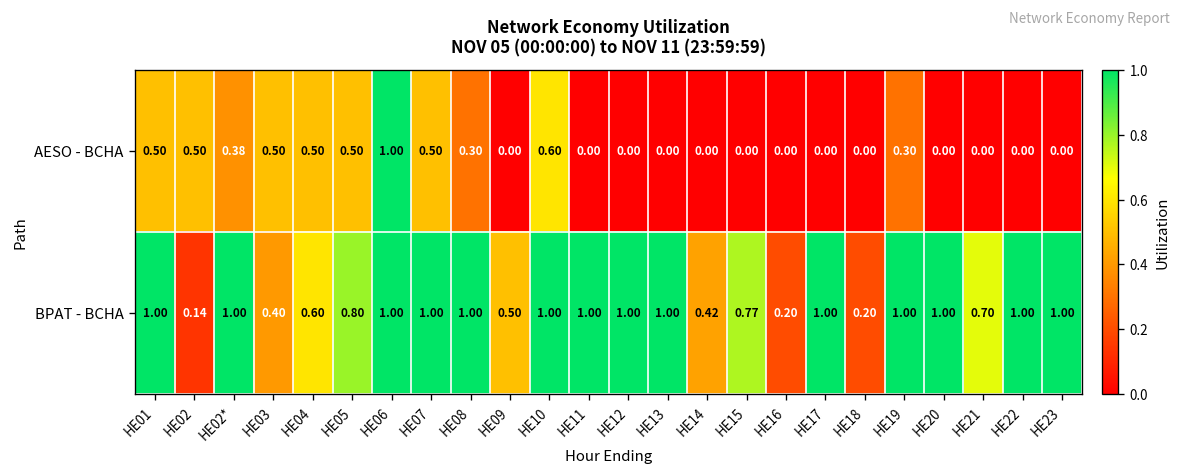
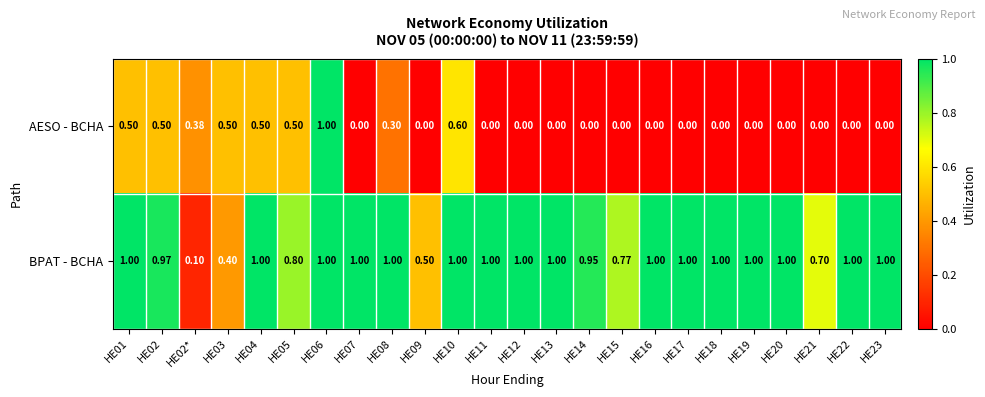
  {
    "AESO - BCHA": {
      "HE01": 0.50,
      "HE02": 0.50,
      "HE02*": 0.38,
      "HE03": 0.50,
      "HE04": 0.50,
      "HE05": 0.50,
      "HE06": 1.00,
-     "HE07": 0.50,
+     "HE07": 0.00,
      "HE08": 0.30,
      "HE09": 0.00,
      "HE10": 0.60,
      "HE11": 0.00,
      "HE12": 0.00,
      "HE13": 0.00,
      "HE14": 0.00,
      "HE15": 0.00,
      "HE16": 0.00,
      "HE17": 0.00,
      "HE18": 0.00,
-     "HE19": 0.30,
+     "HE19": 0.00,
      "HE20": 0.00,
      "HE21": 0.00,
      "HE22": 0.00,
      "HE23": 0.00
    },
    "BPAT - BCHA": {
      "HE01": 1.00,
-     "HE02": 0.14,
-     "HE02*": 1.00,
+     "HE02": 0.97,
+     "HE02*": 0.10,
      "HE03": 0.40,
-     "HE04": 0.60,
+     "HE04": 1.00,
      "HE05": 0.80,
      "HE06": 1.00,
      "HE07": 1.00,
      "HE08": 1.00,
      "HE09": 0.50,
      "HE10": 1.00,
      "HE11": 1.00,
      "HE12": 1.00,
      "HE13": 1.00,
-     "HE14": 0.42,
+     "HE14": 0.95,
      "HE15": 0.77,
-     "HE16": 0.20,
+     "HE16": 1.00,
      "HE17": 1.00,
-     "HE18": 0.20,
+     "HE18": 1.00,
      "HE19": 1.00,
      "HE20": 1.00,
      "HE21": 0.70,
      "HE22": 1.00,
      "HE23": 1.00
    }
  }
